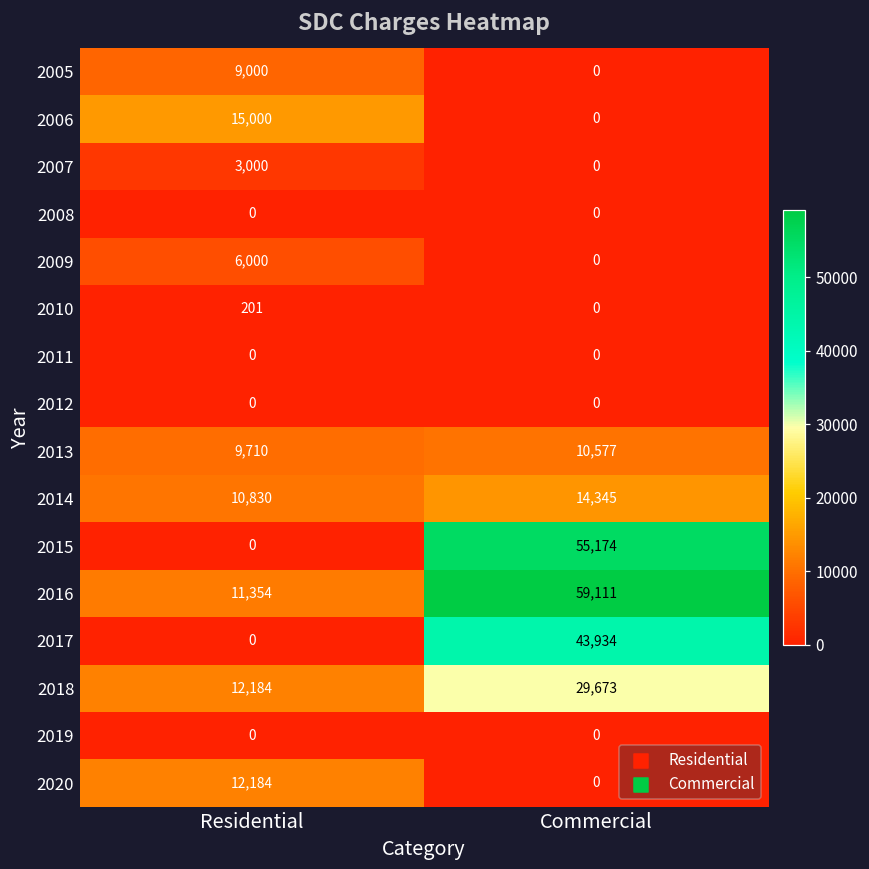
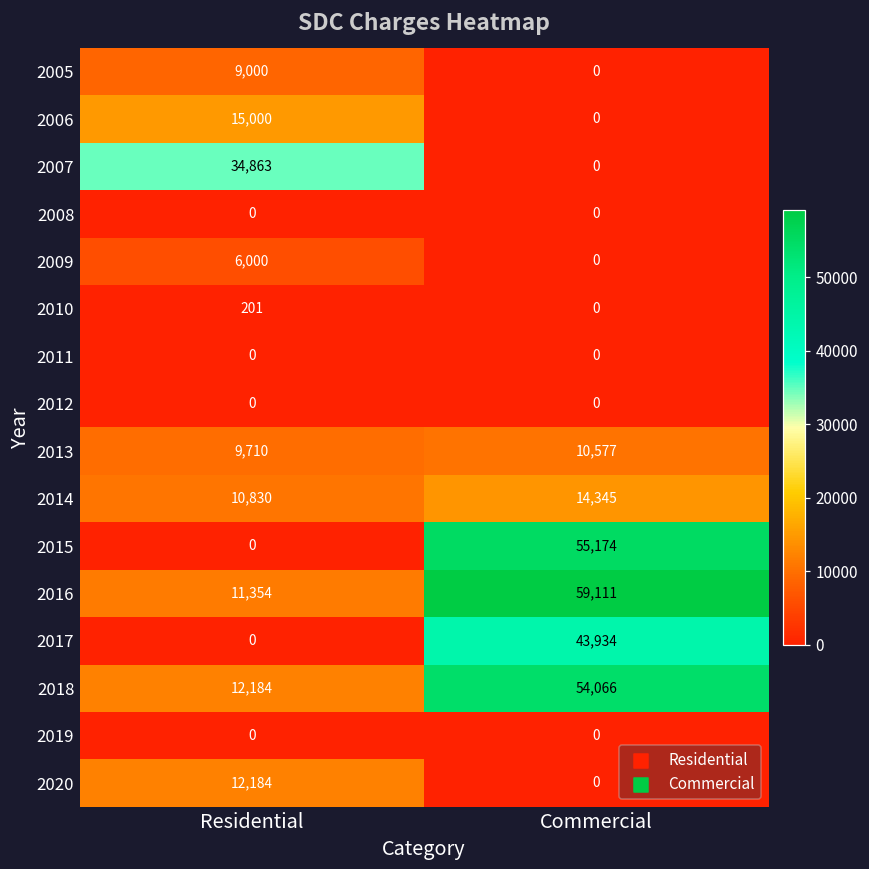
  {
    "2005": {
      "Residential": "9,000",
      "Commercial": "0"
    },
    "2006": {
      "Residential": "15,000",
      "Commercial": "0"
    },
    "2007": {
-     "Residential": "3,000",
+     "Residential": "34,863",
      "Commercial": "0"
    },
    "2008": {
      "Residential": "0",
      "Commercial": "0"
    },
    "2009": {
      "Residential": "6,000",
      "Commercial": "0"
    },
    "2010": {
      "Residential": "201",
      "Commercial": "0"
    },
    "2011": {
      "Residential": "0",
      "Commercial": "0"
    },
    "2012": {
      "Residential": "0",
      "Commercial": "0"
    },
    "2013": {
      "Residential": "9,710",
      "Commercial": "10,577"
    },
    "2014": {
      "Residential": "10,830",
      "Commercial": "14,345"
    },
    "2015": {
      "Residential": "0",
      "Commercial": "55,174"
    },
    "2016": {
      "Residential": "11,354",
      "Commercial": "59,111"
    },
    "2017": {
      "Residential": "0",
      "Commercial": "43,934"
    },
    "2018": {
      "Residential": "12,184",
-     "Commercial": "29,673"
+     "Commercial": "54,066"
    },
    "2019": {
      "Residential": "0",
      "Commercial": "0"
    },
    "2020": {
      "Residential": "12,184",
      "Commercial": "0"
    }
  }
